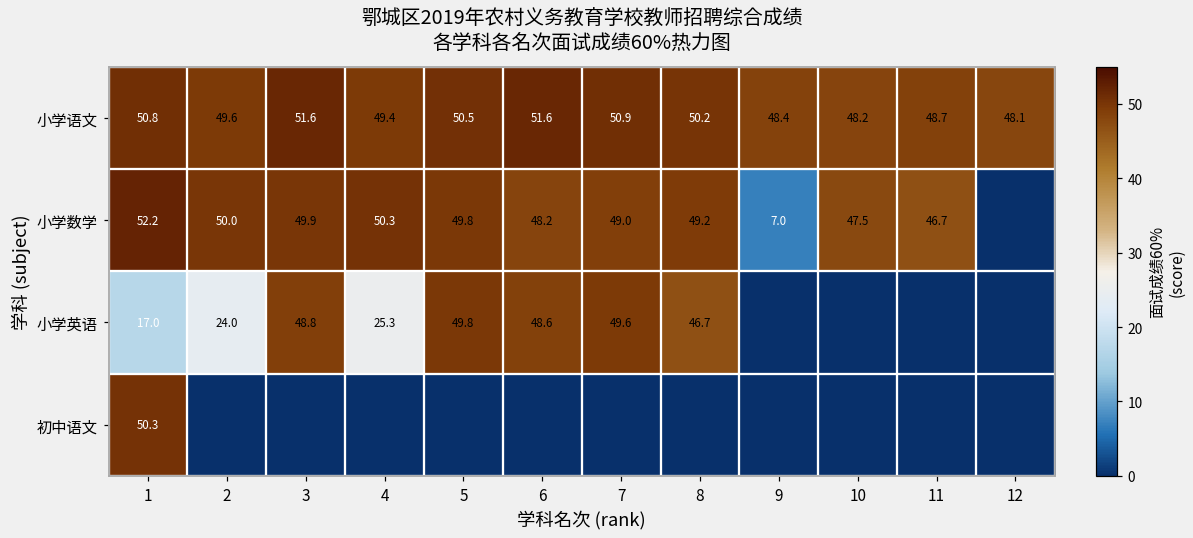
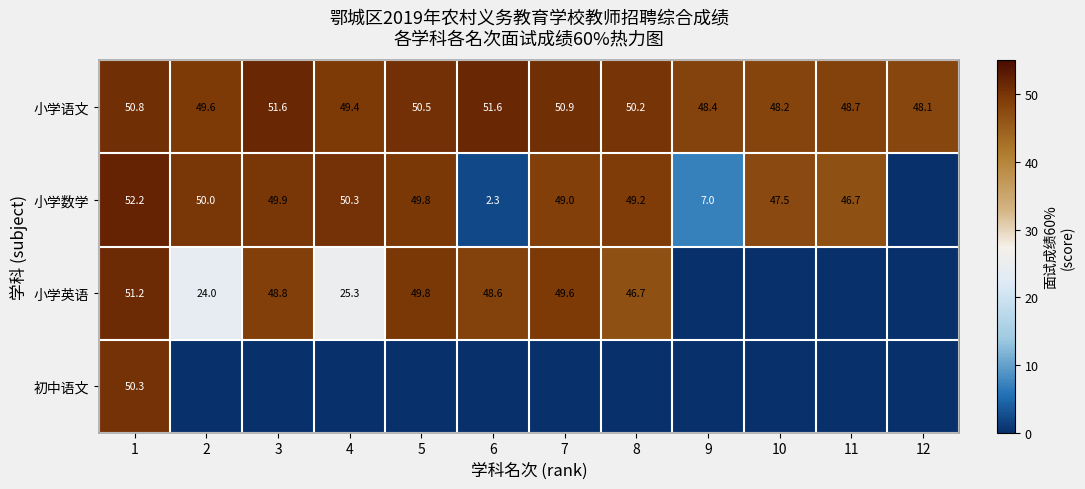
  {
    "小学语文": {
      "1": 50.8,
      "2": 49.6,
      "3": 51.6,
      "4": 49.4,
      "5": 50.5,
      "6": 51.6,
      "7": 50.9,
      "8": 50.2,
      "9": 48.4,
      "10": 48.2,
      "11": 48.7,
      "12": 48.1
    },
    "小学数学": {
      "1": 52.2,
      "2": 50.0,
      "3": 49.9,
      "4": 50.3,
      "5": 49.8,
-     "6": 48.2,
+     "6": 2.3,
      "7": 49.0,
      "8": 49.2,
      "9": 7.0,
      "10": 47.5,
      "11": 46.7
    },
    "小学英语": {
-     "1": 17.0,
+     "1": 51.2,
      "2": 24.0,
      "3": 48.8,
      "4": 25.3,
      "5": 49.8,
      "6": 48.6,
      "7": 49.6,
      "8": 46.7
    },
    "初中语文": {
      "1": 50.3
    }
  }
